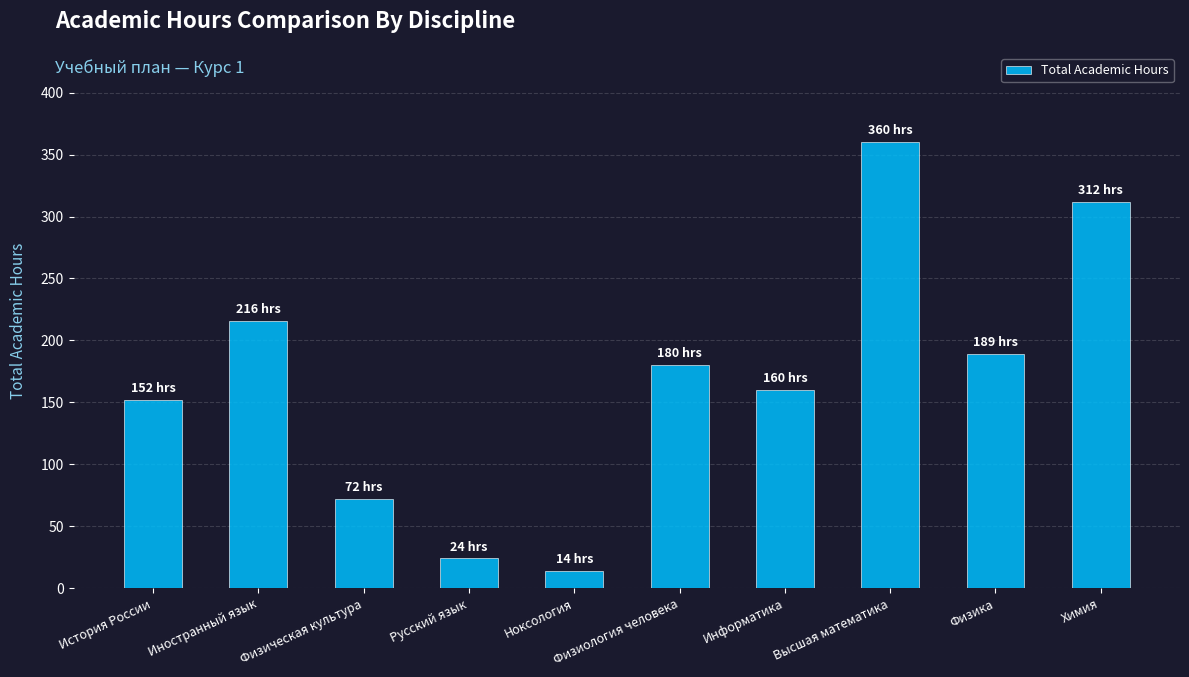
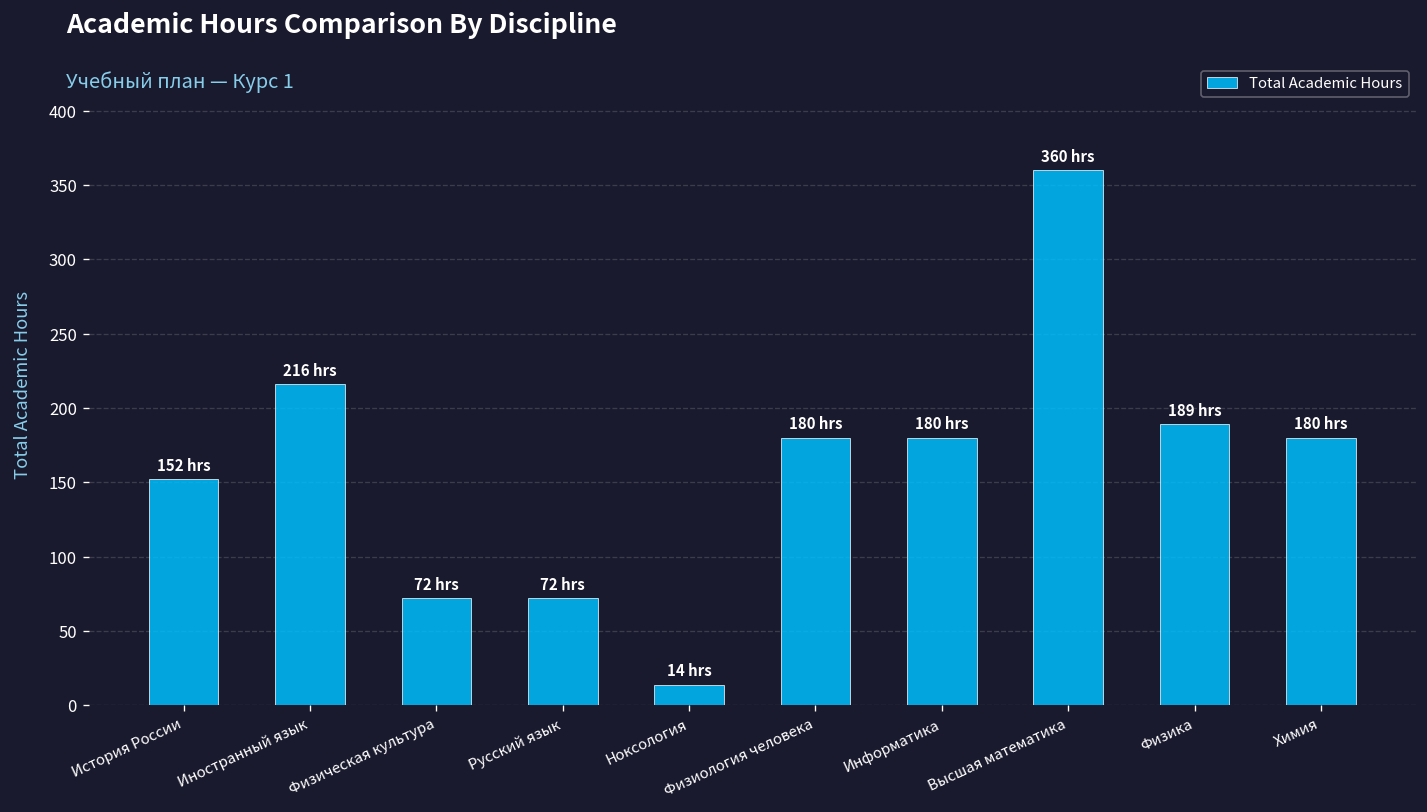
  {
    "История России": 152,
    "Иностранный язык": 216,
    "Физическая культура": 72,
-   "Русский язык": 24,
+   "Русский язык": 72,
    "Ноксология": 14,
    "Физиология человека": 180,
-   "Информатика": 160,
+   "Информатика": 180,
    "Высшая математика": 360,
    "Физика": 189,
-   "Химия": 312
+   "Химия": 180
  }
